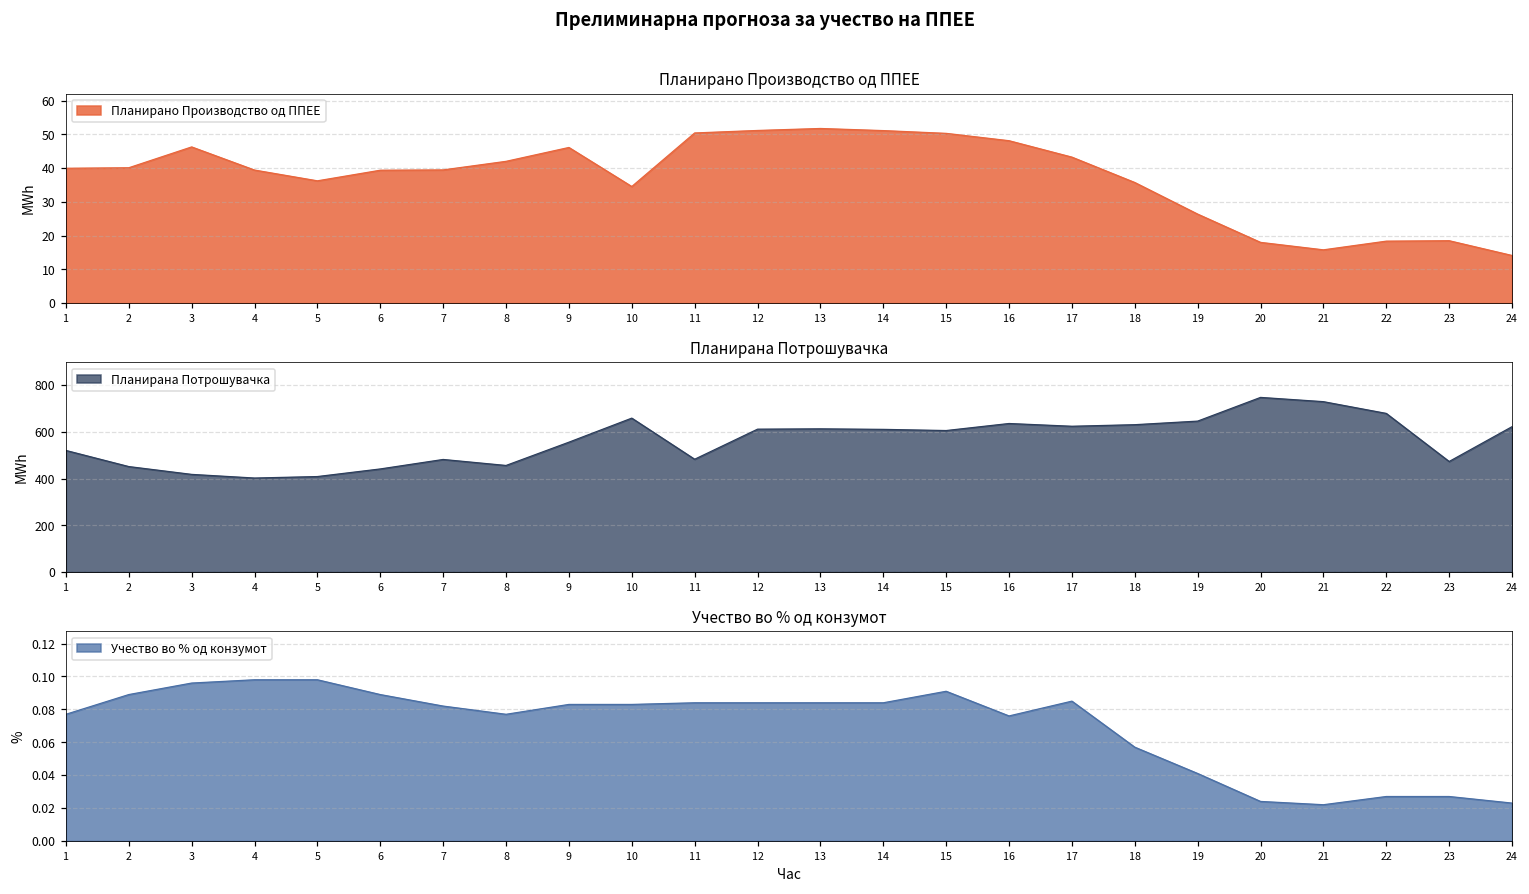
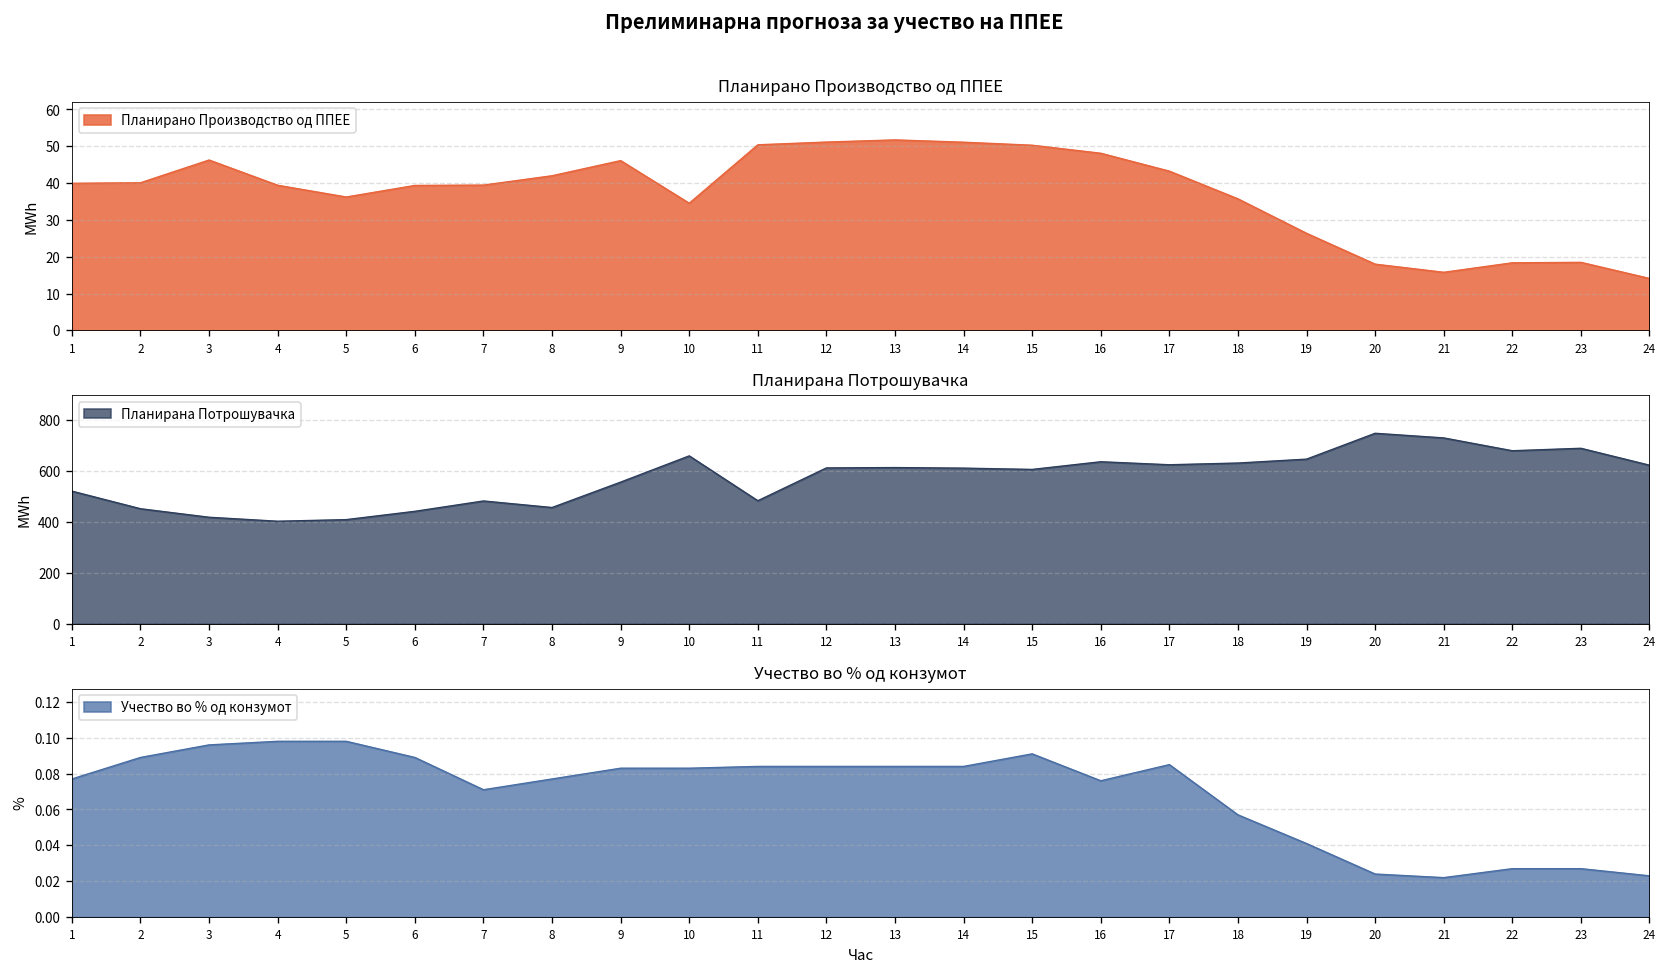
  {
    "Планирано Производство од ППЕЕ": {
      "1": 40,
      "2": 40,
      "3": 46,
      "4": 39,
      "5": 36,
      "6": 39,
      "7": 39,
      "8": 42,
      "9": 46,
      "10": 35,
      "11": 50,
      "12": 51,
      "13": 52,
      "14": 51,
      "15": 50,
      "16": 48,
      "17": 43,
      "18": 36,
      "19": 26,
      "20": 18,
      "21": 16,
      "22": 18,
      "23": 18,
      "24": 14
    },
    "Планирана Потрошувачка": {
      "1": 520,
      "2": 450,
      "3": 420,
      "4": 400,
      "5": 410,
      "6": 440,
      "7": 480,
      "8": 460,
      "9": 560,
      "10": 660,
      "11": 480,
      "12": 610,
      "13": 610,
      "14": 610,
      "15": 610,
      "16": 640,
      "17": 620,
      "18": 630,
      "19": 650,
      "20": 750,
      "21": 730,
      "22": 680,
-     "23": 470,
+     "23": 690,
      "24": 620
    },
    "Учество во % од конзумот": {
      "1": 0.077,
      "2": 0.089,
      "3": 0.096,
      "4": 0.098,
      "5": 0.098,
      "6": 0.089,
-     "7": 0.082,
+     "7": 0.071,
      "8": 0.077,
      "9": 0.083,
      "10": 0.083,
      "11": 0.084,
      "12": 0.084,
      "13": 0.084,
      "14": 0.084,
      "15": 0.091,
      "16": 0.076,
      "17": 0.085,
      "18": 0.057,
      "19": 0.041,
      "20": 0.024,
      "21": 0.022,
      "22": 0.027,
      "23": 0.027,
      "24": 0.023
    }
  }
